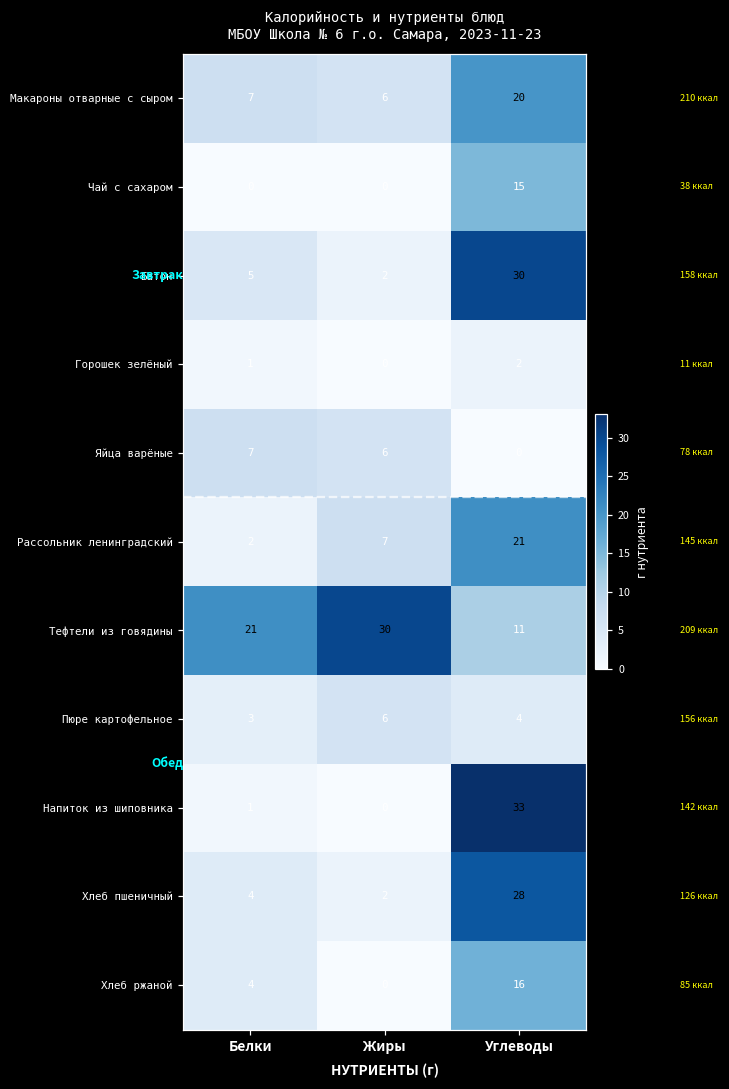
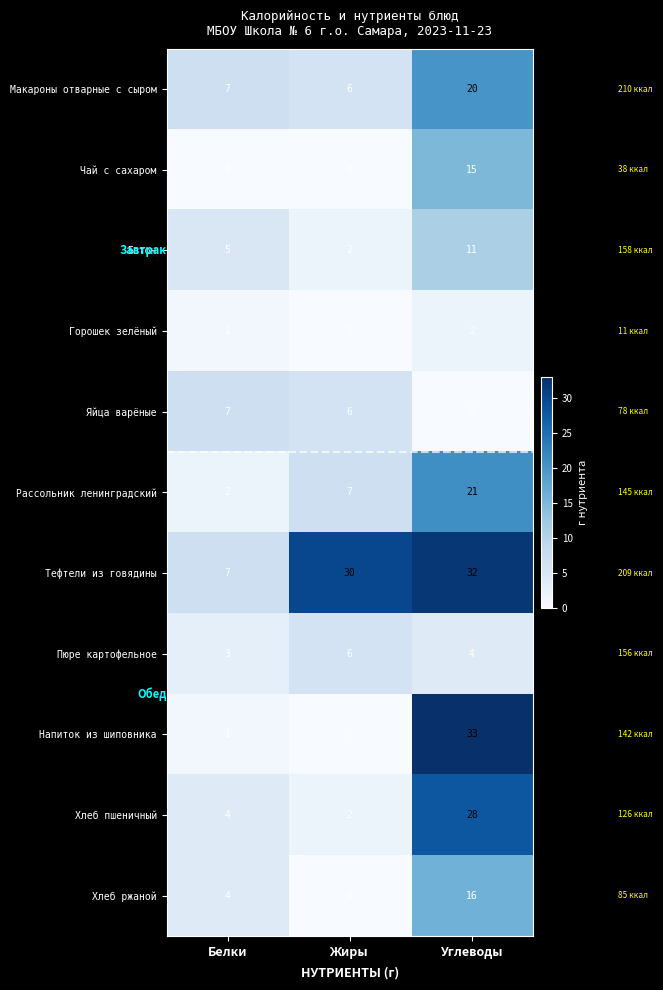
  {
    "Макароны отварные с сыром": {
      "Белки": 7,
      "Углеводы": 20
    },
    "Чай с сахаром": {
      "Углеводы": 15
    },
    "Батон": {
-     "Углеводы": 30
+     "Углеводы": 11
    },
    "Яйца варёные": {
      "Белки": 7
    },
    "Рассольник ленинградский": {
      "Жиры": 7,
      "Углеводы": 21
    },
    "Тефтели из говядины": {
-     "Белки": 21,
+     "Белки": 7,
      "Жиры": 30,
-     "Углеводы": 11
+     "Углеводы": 32
    },
    "Напиток из шиповника": {
      "Углеводы": 33
    },
    "Хлеб пшеничный": {
      "Углеводы": 28
    },
    "Хлеб ржаной": {
      "Углеводы": 16
    }
  }
